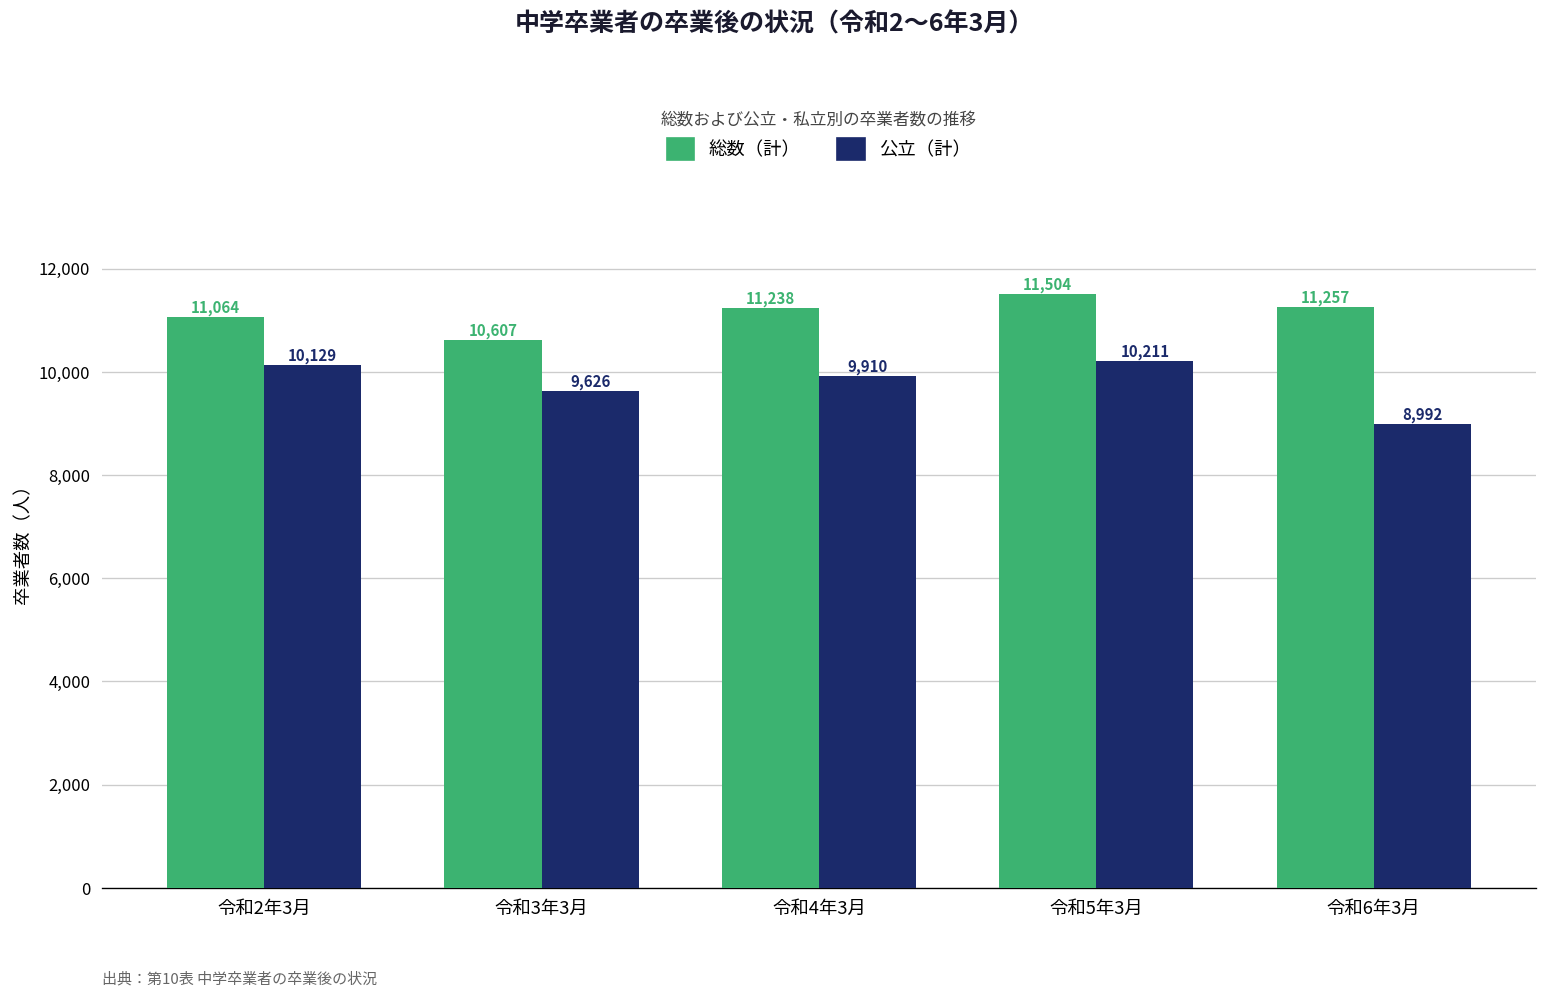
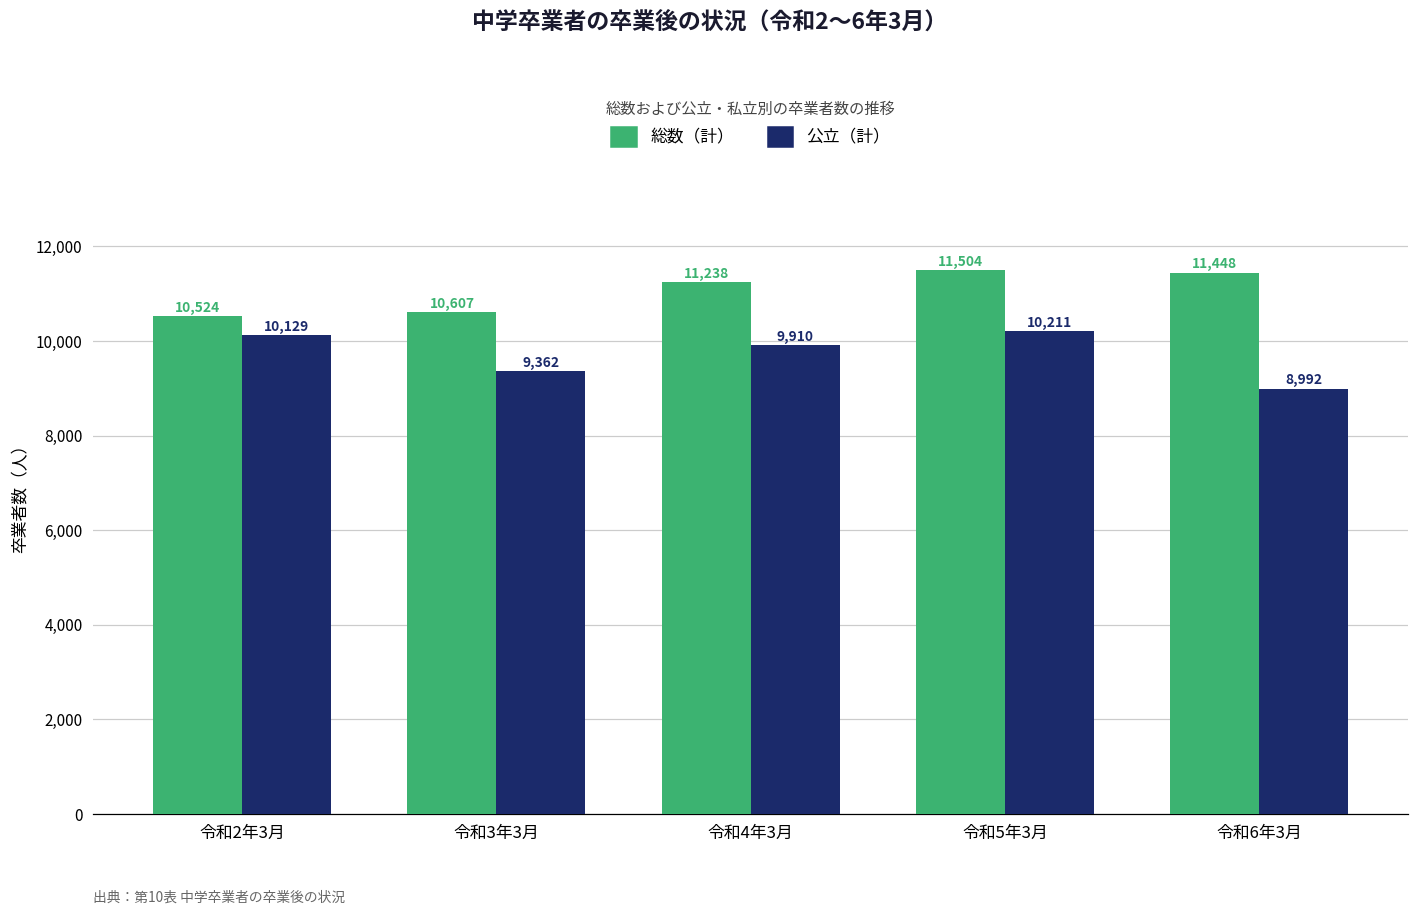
  {
    "総数（計）": {
-     "令和2年3月": "11,064",
+     "令和2年3月": "10,524",
      "令和3年3月": "10,607",
      "令和4年3月": "11,238",
      "令和5年3月": "11,504",
-     "令和6年3月": "11,257"
+     "令和6年3月": "11,448"
    },
    "公立（計）": {
      "令和2年3月": "10,129",
-     "令和3年3月": "9,626",
+     "令和3年3月": "9,362",
      "令和4年3月": "9,910",
      "令和5年3月": "10,211",
      "令和6年3月": "8,992"
    }
  }
